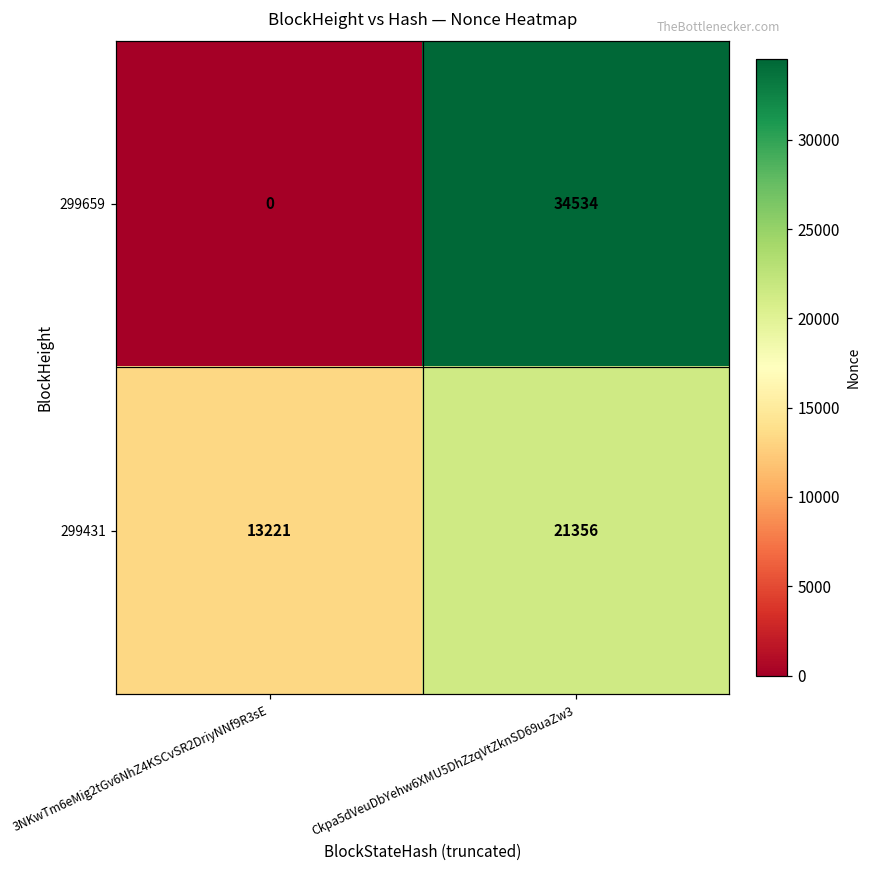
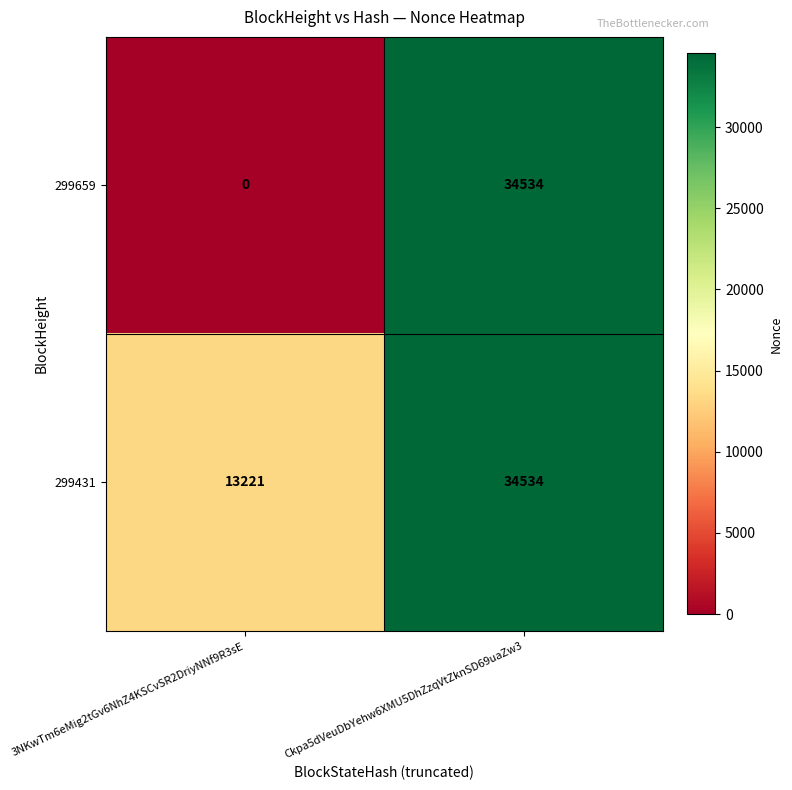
  {
    "299659": {
      "3NKwTm6eMig2tGv6NhZ4KSCvSR2DriyNNf9R3sE": 0,
      "Ckpa5dVeuDbYehw6XMU5DhZzqVtZknSD69uaZw3": 34534
    },
    "299431": {
      "3NKwTm6eMig2tGv6NhZ4KSCvSR2DriyNNf9R3sE": 13221,
-     "Ckpa5dVeuDbYehw6XMU5DhZzqVtZknSD69uaZw3": 21356
+     "Ckpa5dVeuDbYehw6XMU5DhZzqVtZknSD69uaZw3": 34534
    }
  }
